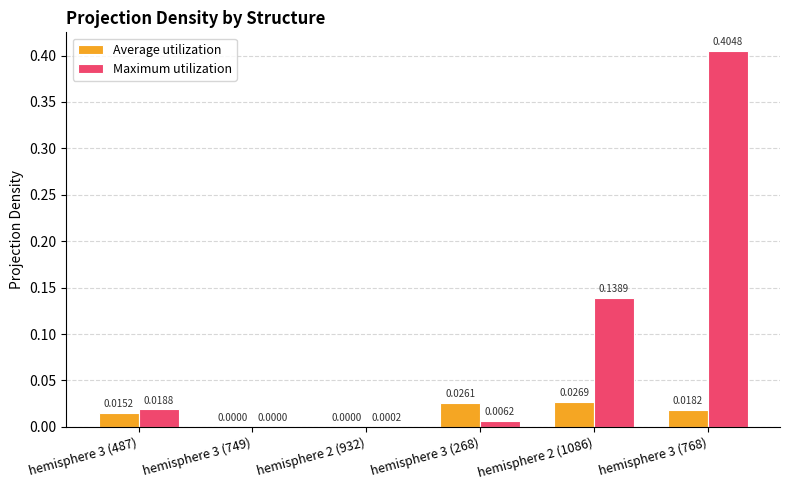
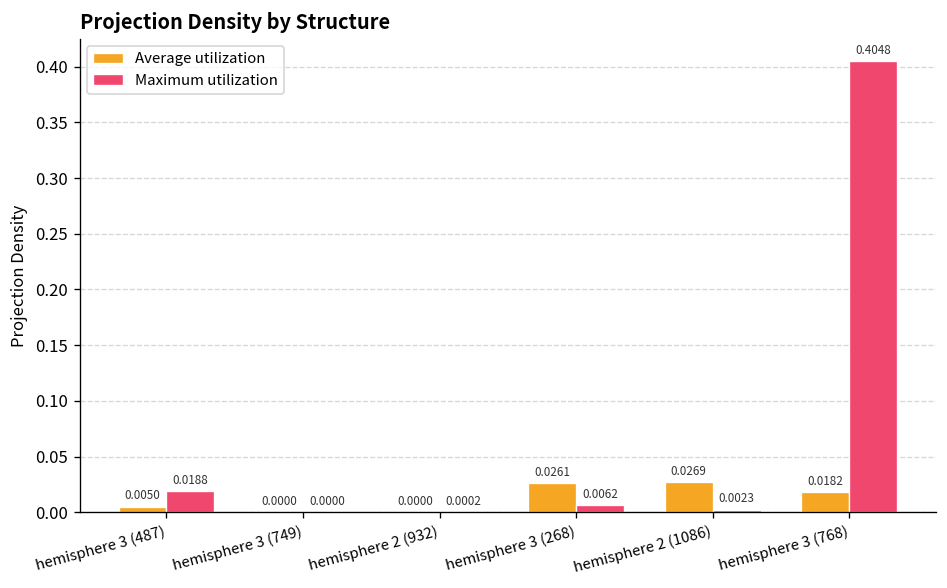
  {
    "Average utilization": {
-     "hemisphere 3 (487)": 0.0152,
+     "hemisphere 3 (487)": 0.0050,
      "hemisphere 3 (749)": 0.0000,
      "hemisphere 2 (932)": 0.0000,
      "hemisphere 3 (268)": 0.0261,
      "hemisphere 2 (1086)": 0.0269,
      "hemisphere 3 (768)": 0.0182
    },
    "Maximum utilization": {
      "hemisphere 3 (487)": 0.0188,
      "hemisphere 3 (749)": 0.0000,
      "hemisphere 2 (932)": 0.0002,
      "hemisphere 3 (268)": 0.0062,
-     "hemisphere 2 (1086)": 0.1389,
+     "hemisphere 2 (1086)": 0.0023,
      "hemisphere 3 (768)": 0.4048
    }
  }
